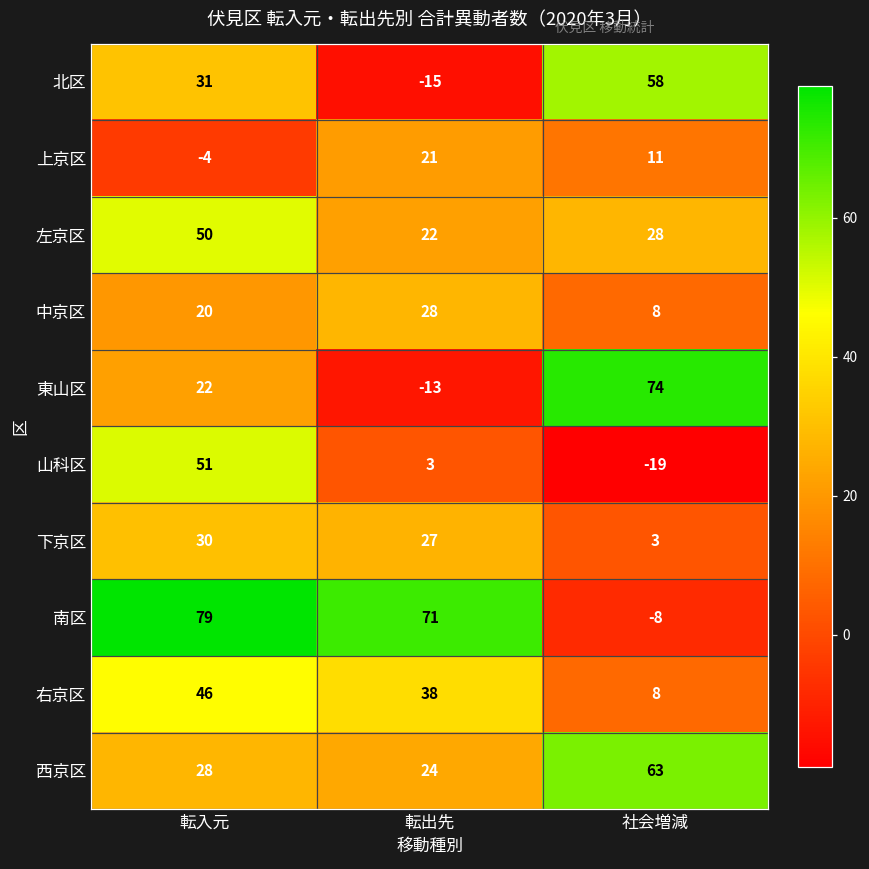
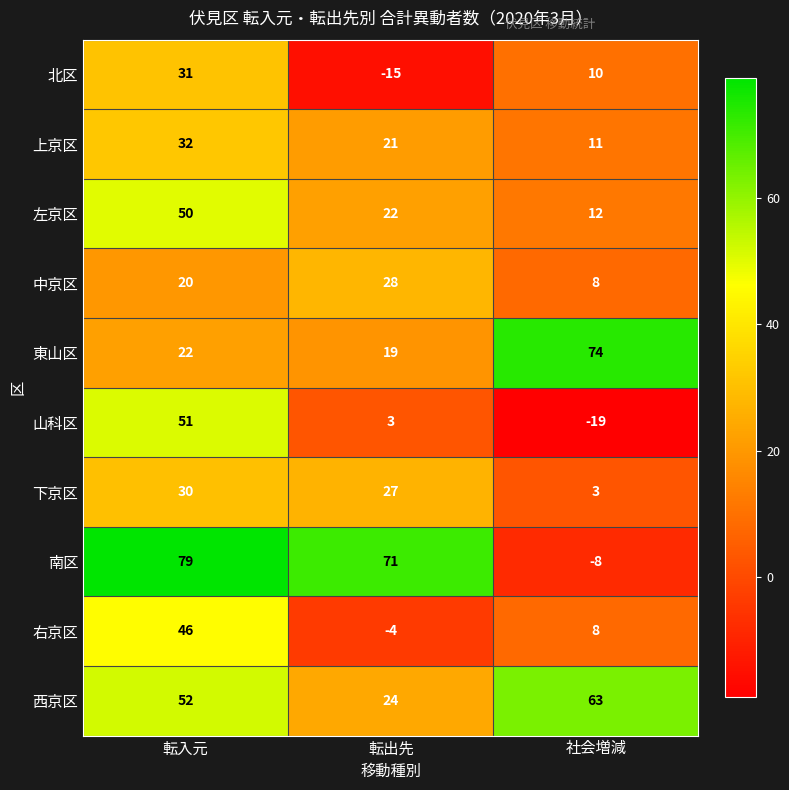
  {
    "北区": {
      "転入元": 31,
      "転出先": -15,
-     "社会増減": 58
+     "社会増減": 10
    },
    "上京区": {
-     "転入元": -4,
+     "転入元": 32,
      "転出先": 21,
      "社会増減": 11
    },
    "左京区": {
      "転入元": 50,
      "転出先": 22,
-     "社会増減": 28
+     "社会増減": 12
    },
    "中京区": {
      "転入元": 20,
      "転出先": 28,
      "社会増減": 8
    },
    "東山区": {
      "転入元": 22,
-     "転出先": -13,
+     "転出先": 19,
      "社会増減": 74
    },
    "山科区": {
      "転入元": 51,
      "転出先": 3,
      "社会増減": -19
    },
    "下京区": {
      "転入元": 30,
      "転出先": 27,
      "社会増減": 3
    },
    "南区": {
      "転入元": 79,
      "転出先": 71,
      "社会増減": -8
    },
    "右京区": {
      "転入元": 46,
-     "転出先": 38,
+     "転出先": -4,
      "社会増減": 8
    },
    "西京区": {
-     "転入元": 28,
+     "転入元": 52,
      "転出先": 24,
      "社会増減": 63
    }
  }
